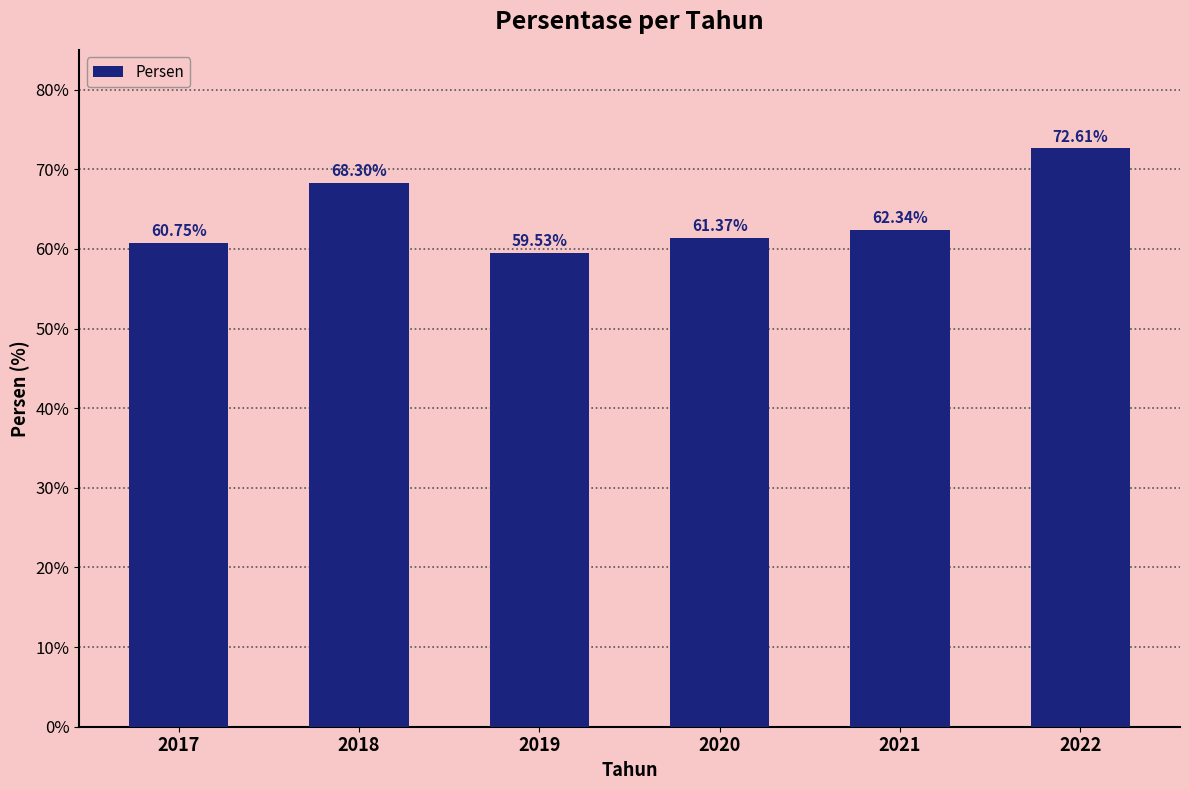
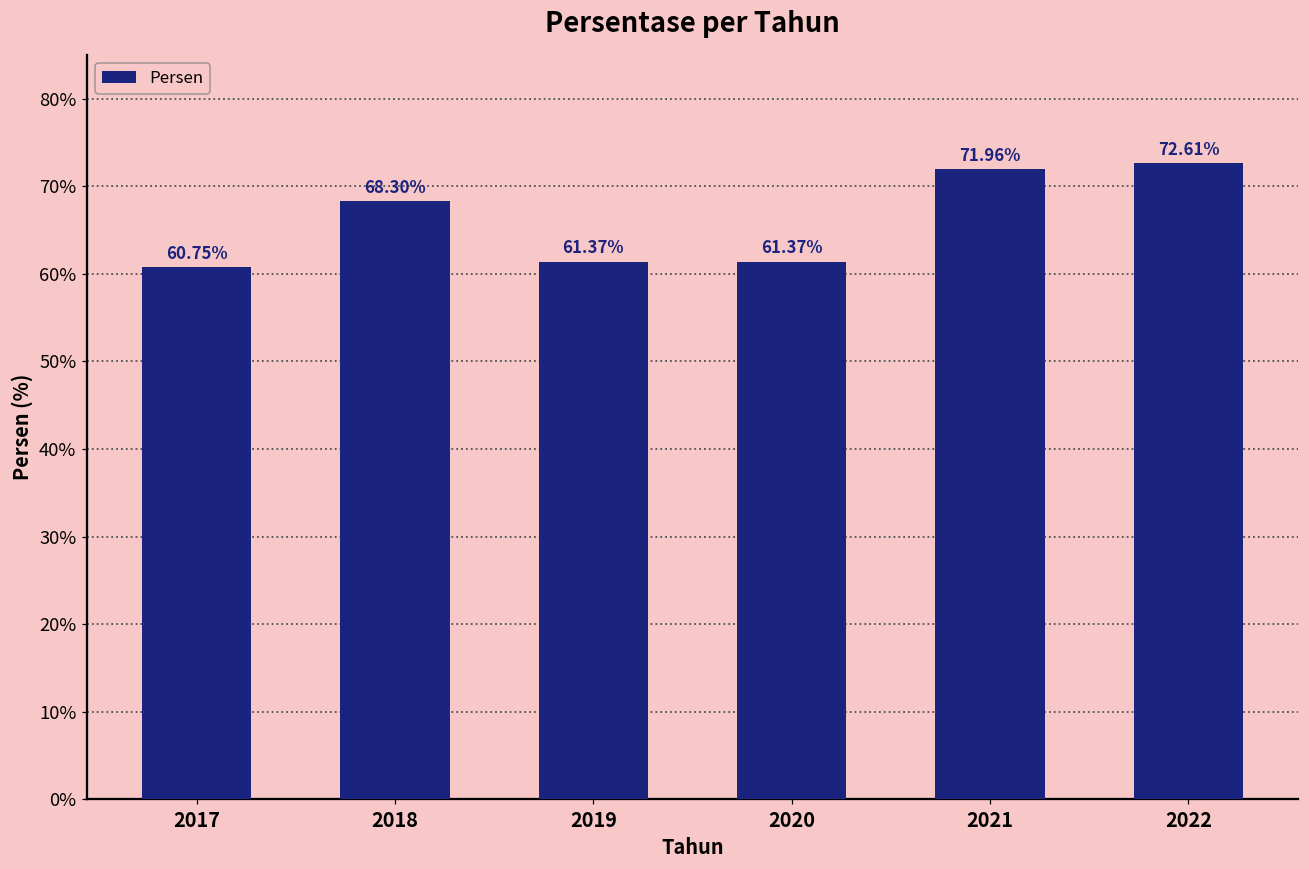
  {
    "2017": "60.75%",
    "2018": "68.30%",
-   "2019": "59.53%",
+   "2019": "61.37%",
    "2020": "61.37%",
-   "2021": "62.34%",
+   "2021": "71.96%",
    "2022": "72.61%"
  }
